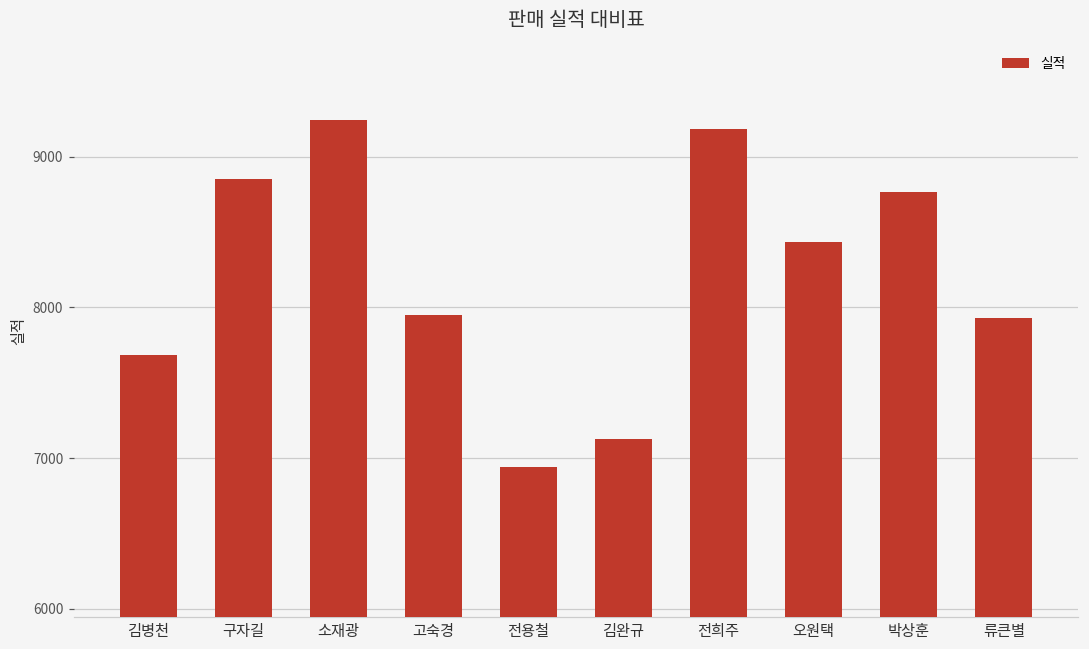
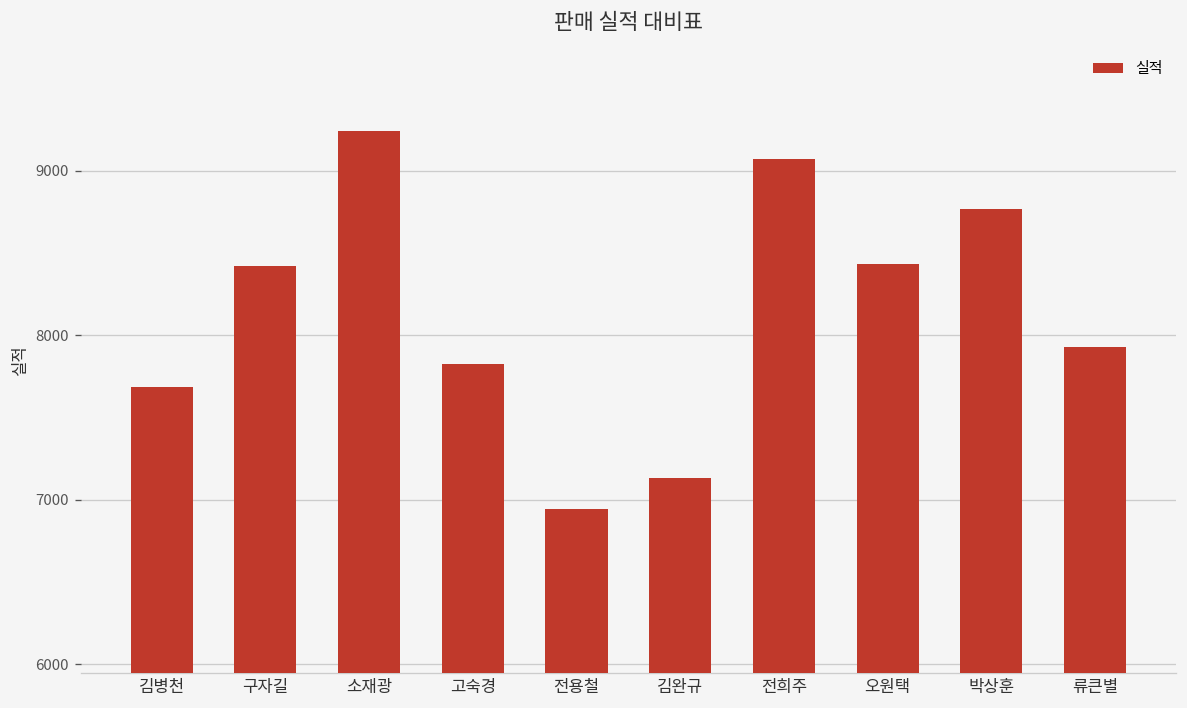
  {
    "김병천": 7690,
-   "구자길": 8850,
+   "구자길": 8430,
    "소재광": 9240,
-   "고숙경": 7950,
+   "고숙경": 7830,
    "전용철": 6950,
    "김완규": 7130,
-   "전희주": 9180,
+   "전희주": 9080,
    "오원택": 8440,
    "박상훈": 8770,
    "류큰별": 7930
  }
